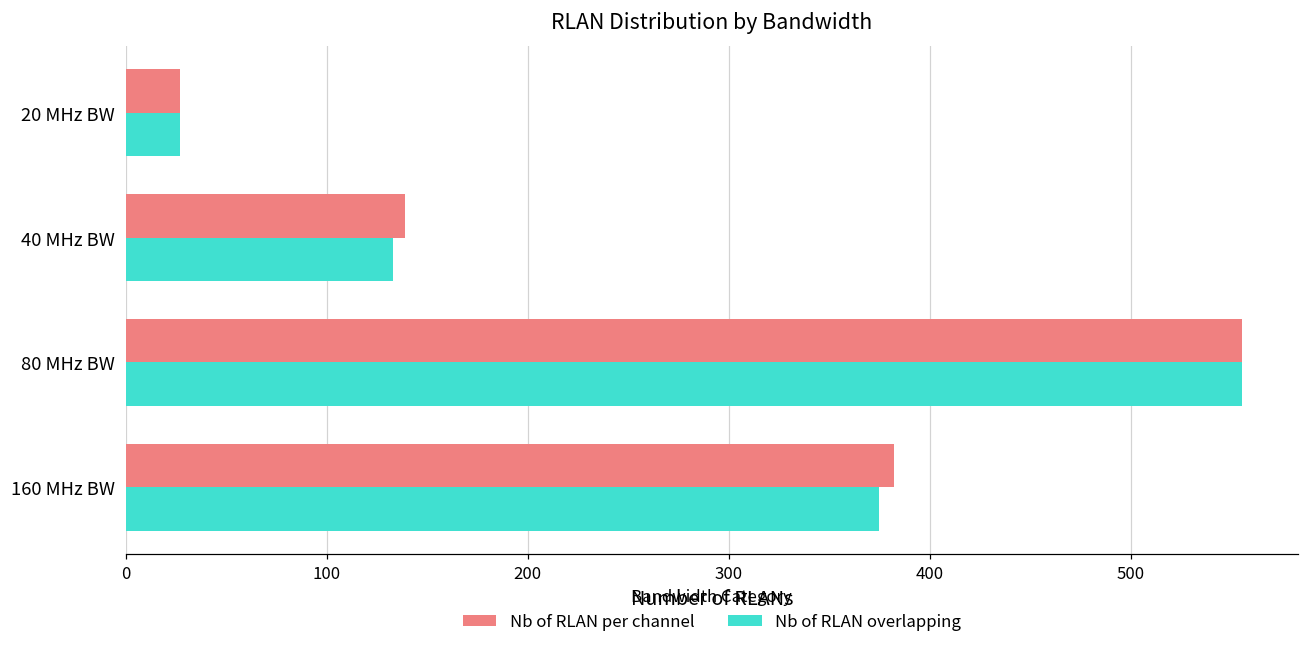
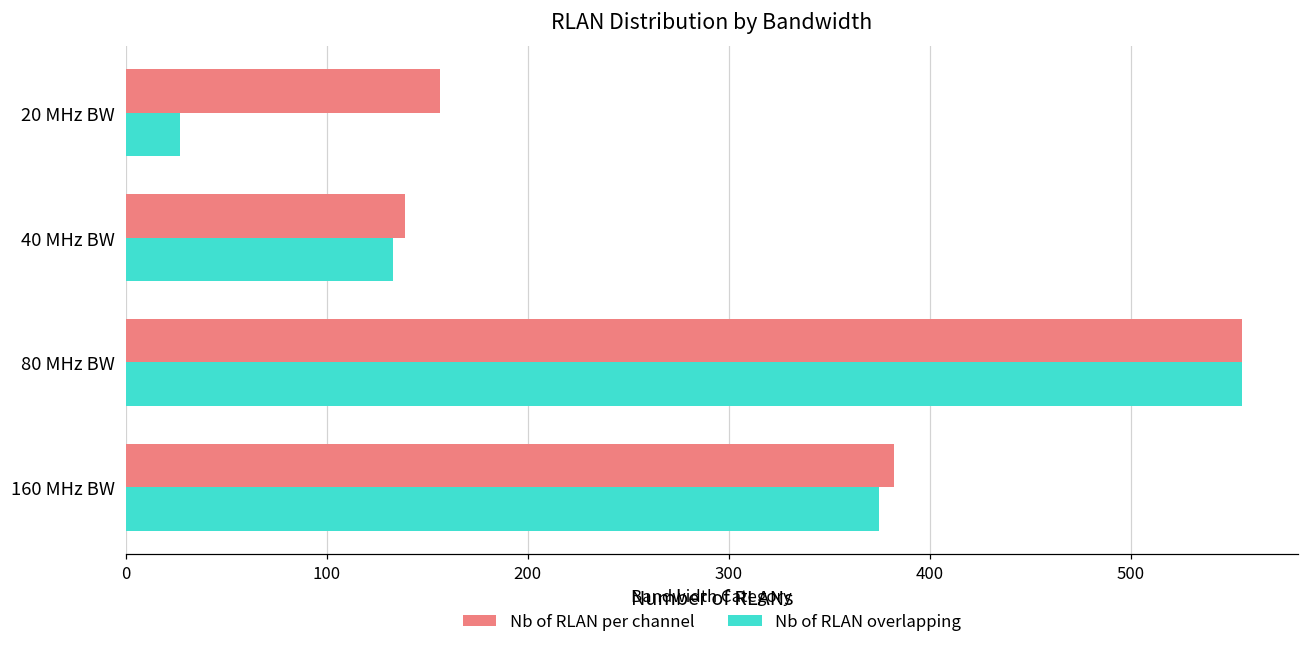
  {
    "Nb of RLAN per channel": {
-     "20 MHz BW": 27,
+     "20 MHz BW": 156,
      "40 MHz BW": 139,
      "80 MHz BW": 556,
      "160 MHz BW": 382
    },
    "Nb of RLAN overlapping": {
      "20 MHz BW": 27,
      "40 MHz BW": 133,
      "80 MHz BW": 556,
      "160 MHz BW": 375
    }
  }
